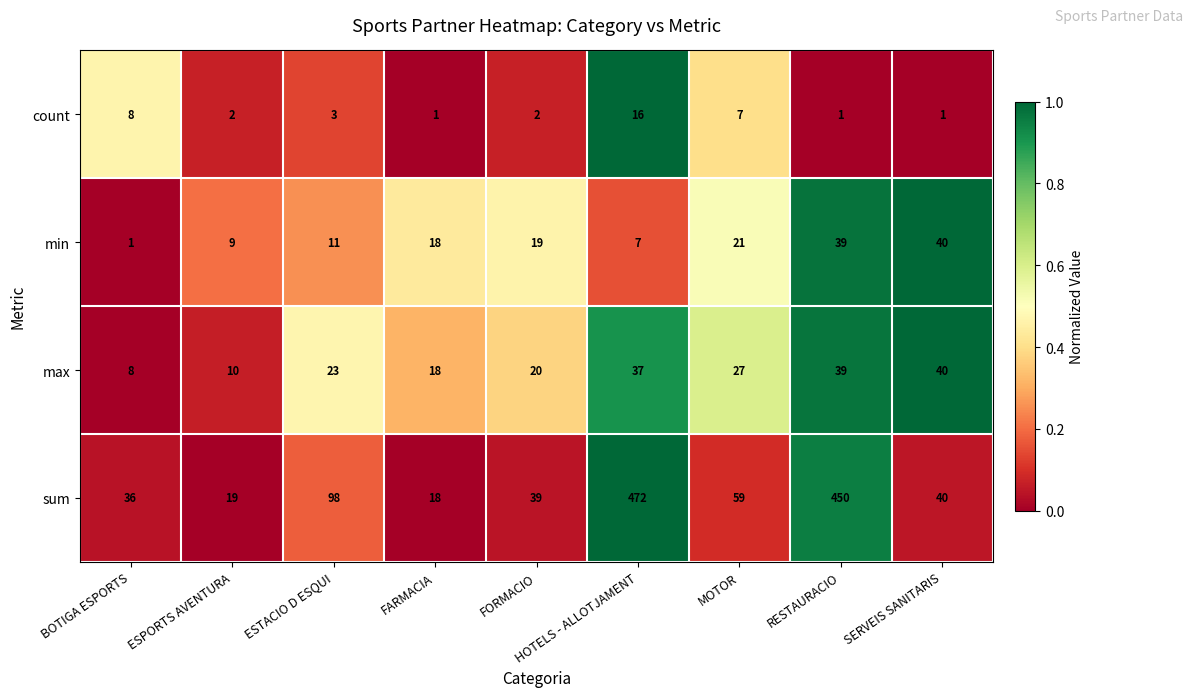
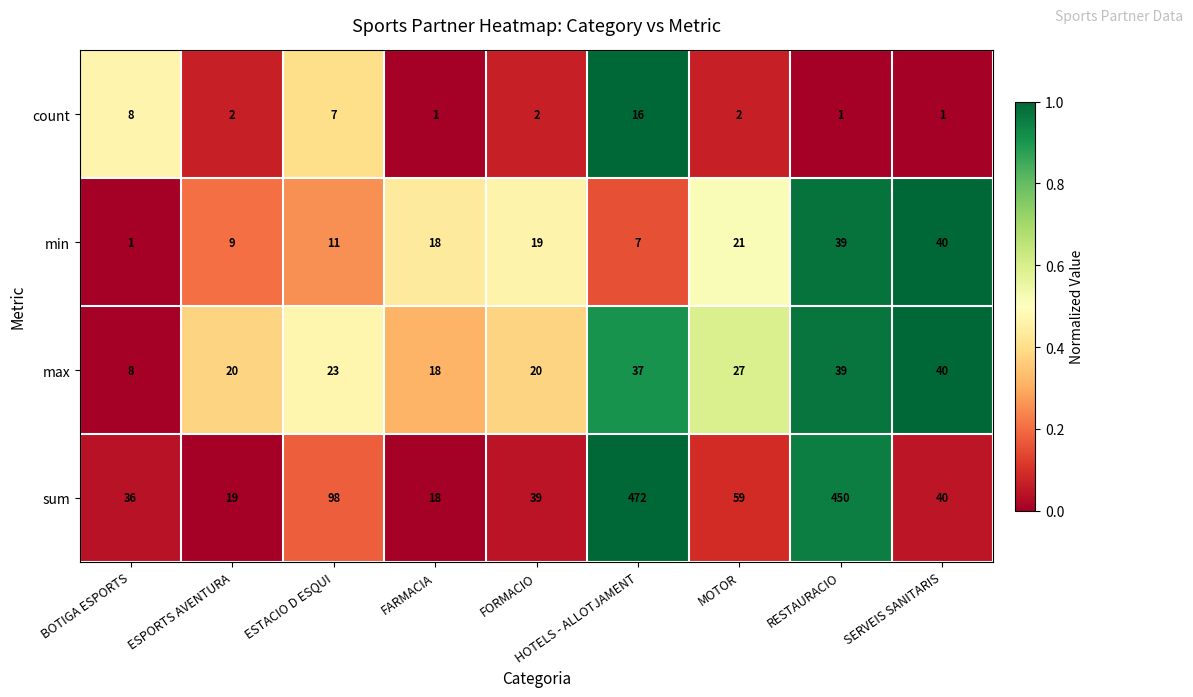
  {
    "count": {
      "BOTIGA ESPORTS": 8,
      "ESPORTS AVENTURA": 2,
-     "ESTACIO D ESQUI": 3,
+     "ESTACIO D ESQUI": 7,
      "FARMACIA": 1,
      "FORMACIO": 2,
      "HOTELS - ALLOTJAMENT": 16,
-     "MOTOR": 7,
+     "MOTOR": 2,
      "RESTAURACIO": 1,
      "SERVEIS SANITARIS": 1
    },
    "min": {
      "BOTIGA ESPORTS": 1,
      "ESPORTS AVENTURA": 9,
      "ESTACIO D ESQUI": 11,
      "FARMACIA": 18,
      "FORMACIO": 19,
      "HOTELS - ALLOTJAMENT": 7,
      "MOTOR": 21,
      "RESTAURACIO": 39,
      "SERVEIS SANITARIS": 40
    },
    "max": {
      "BOTIGA ESPORTS": 8,
-     "ESPORTS AVENTURA": 10,
+     "ESPORTS AVENTURA": 20,
      "ESTACIO D ESQUI": 23,
      "FARMACIA": 18,
      "FORMACIO": 20,
      "HOTELS - ALLOTJAMENT": 37,
      "MOTOR": 27,
      "RESTAURACIO": 39,
      "SERVEIS SANITARIS": 40
    },
    "sum": {
      "BOTIGA ESPORTS": 36,
      "ESPORTS AVENTURA": 19,
      "ESTACIO D ESQUI": 98,
      "FARMACIA": 18,
      "FORMACIO": 39,
      "HOTELS - ALLOTJAMENT": 472,
      "MOTOR": 59,
      "RESTAURACIO": 450,
      "SERVEIS SANITARIS": 40
    }
  }
